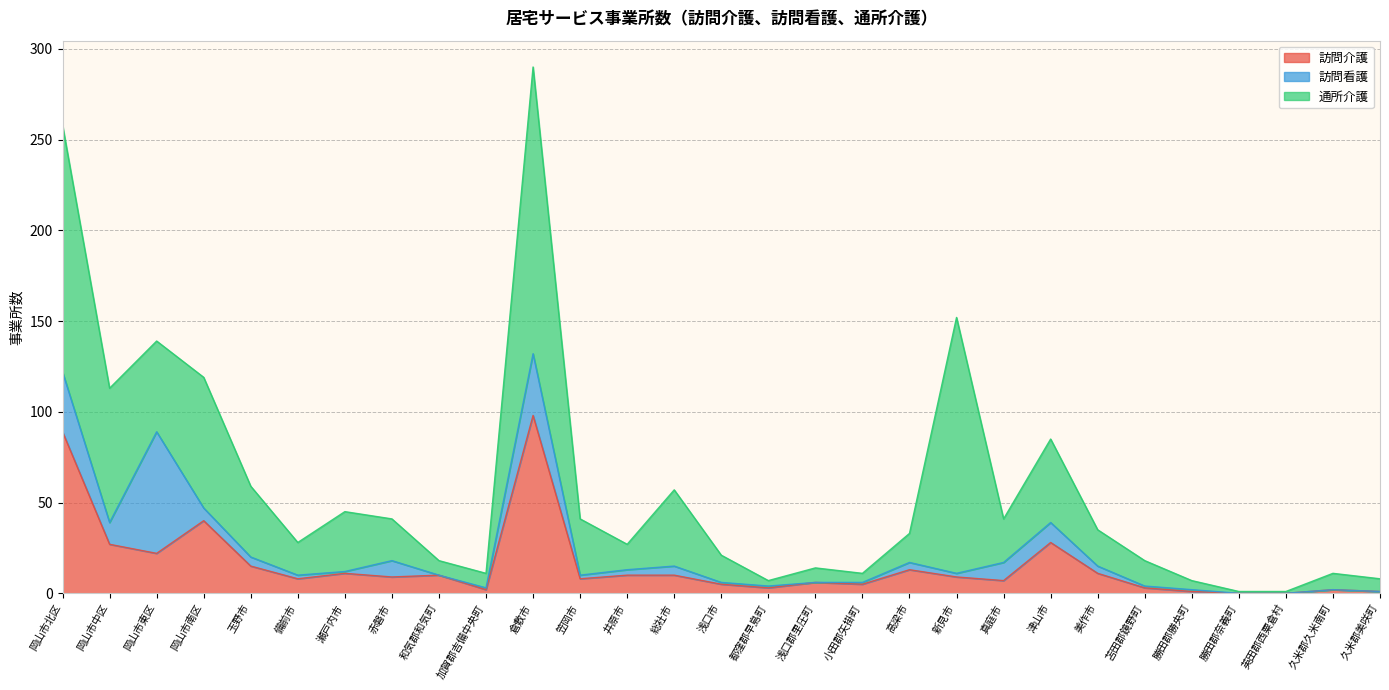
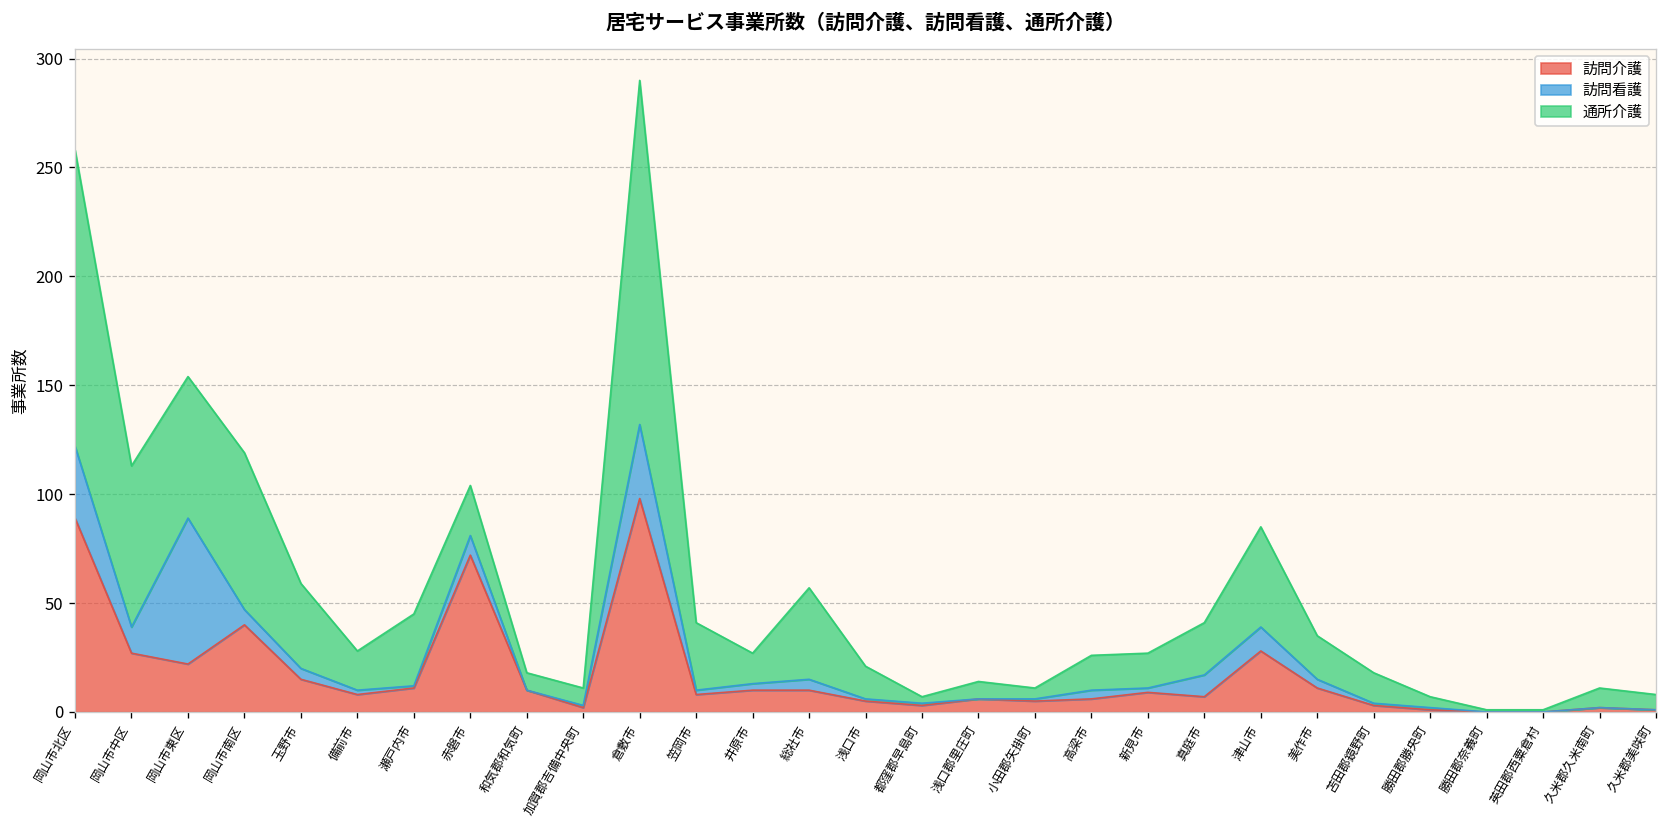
  {
    "訪問介護": {
      "岡山市北区": 89,
      "岡山市中区": 27,
      "岡山市東区": 22,
      "岡山市南区": 40,
      "玉野市": 15,
      "備前市": 8,
-     "赤磐市": 9,
+     "赤磐市": 72,
      "倉敷市": 98,
      "笠岡市": 8,
      "井原市": 10,
      "総社市": 10,
-     "高梁市": 13,
+     "高梁市": 6,
      "新見市": 9,
      "真庭市": 7,
      "津山市": 28,
      "美作市": 11
    },
    "訪問看護": {
      "岡山市北区": 33,
      "岡山市中区": 12,
      "岡山市東区": 67,
      "岡山市南区": 7,
      "玉野市": 5,
      "備前市": 2,
      "赤磐市": 9,
      "倉敷市": 34,
      "笠岡市": 2,
      "井原市": 3,
      "総社市": 5,
      "高梁市": 4,
      "新見市": 2,
      "真庭市": 10,
      "津山市": 11,
      "美作市": 4
    },
    "通所介護": {
      "岡山市北区": 136,
      "岡山市中区": 74,
-     "岡山市東区": 50,
+     "岡山市東区": 65,
      "岡山市南区": 72,
      "玉野市": 39,
      "備前市": 18,
      "瀬戸内市": 33,
      "赤磐市": 23,
      "和気郡和気町": 8,
      "加賀郡吉備中央町": 8,
      "倉敷市": 158,
      "笠岡市": 31,
      "井原市": 14,
      "総社市": 42,
      "浅口市": 15,
      "都窪郡早島町": 3,
      "浅口郡里庄町": 8,
      "小田郡矢掛町": 5,
      "高梁市": 16,
-     "新見市": 141,
+     "新見市": 16,
      "真庭市": 24,
      "津山市": 46,
      "美作市": 20,
      "苫田郡鏡野町": 14,
      "勝田郡勝央町": 5,
      "久米郡久米南町": 9,
      "久米郡美咲町": 7
    }
  }
